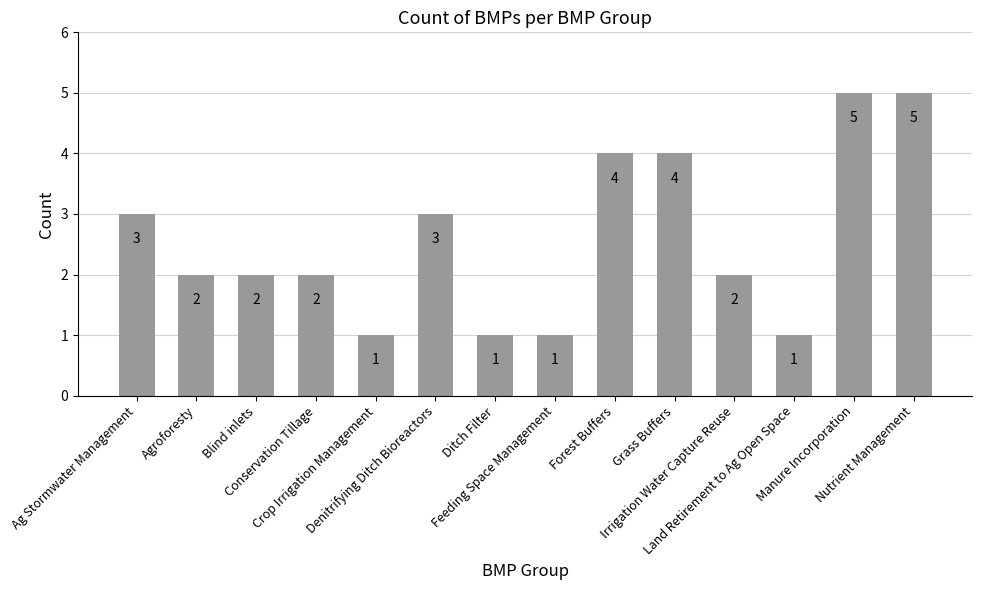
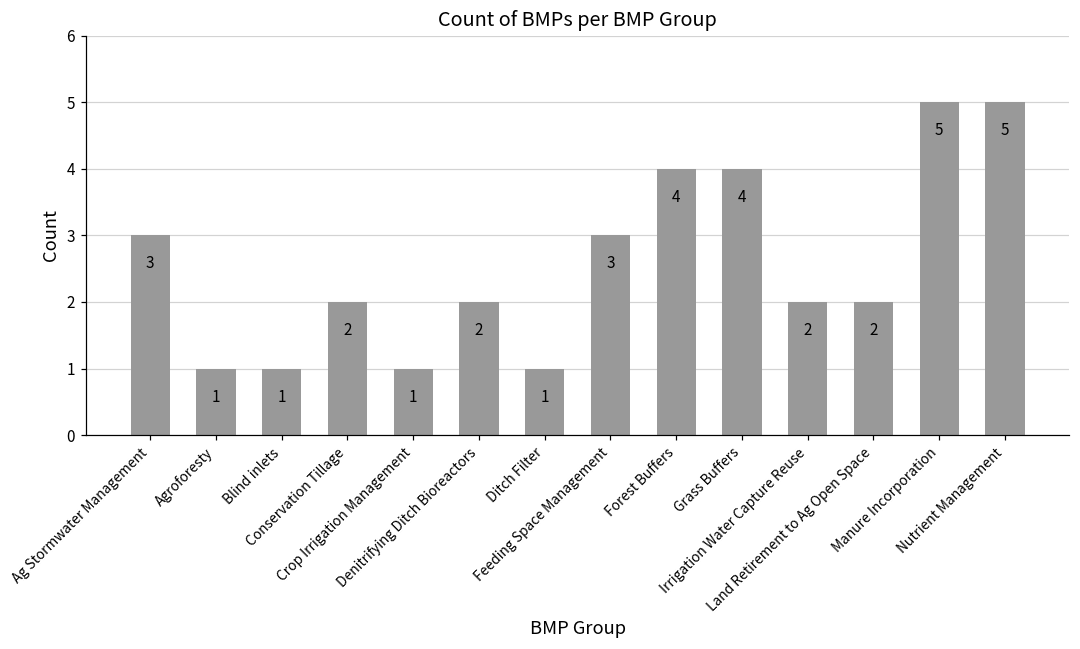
  {
    "Ag Stormwater Management": 3,
-   "Agroforesty": 2,
-   "Blind inlets": 2,
+   "Agroforesty": 1,
+   "Blind inlets": 1,
    "Conservation Tillage": 2,
    "Crop Irrigation Management": 1,
-   "Denitrifying Ditch Bioreactors": 3,
+   "Denitrifying Ditch Bioreactors": 2,
    "Ditch Filter": 1,
-   "Feeding Space Management": 1,
+   "Feeding Space Management": 3,
    "Forest Buffers": 4,
    "Grass Buffers": 4,
    "Irrigation Water Capture Reuse": 2,
-   "Land Retirement to Ag Open Space": 1,
+   "Land Retirement to Ag Open Space": 2,
    "Manure Incorporation": 5,
    "Nutrient Management": 5
  }
